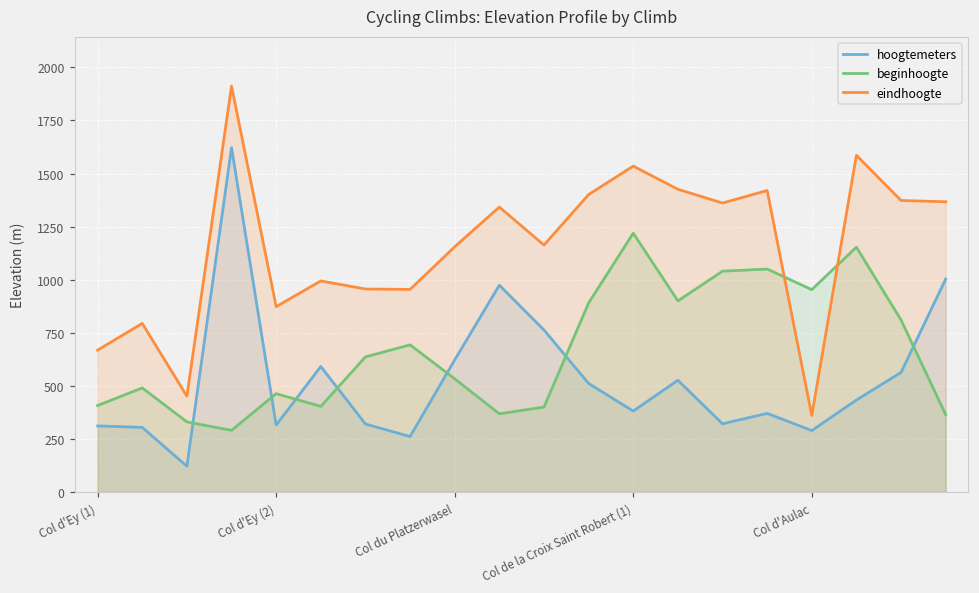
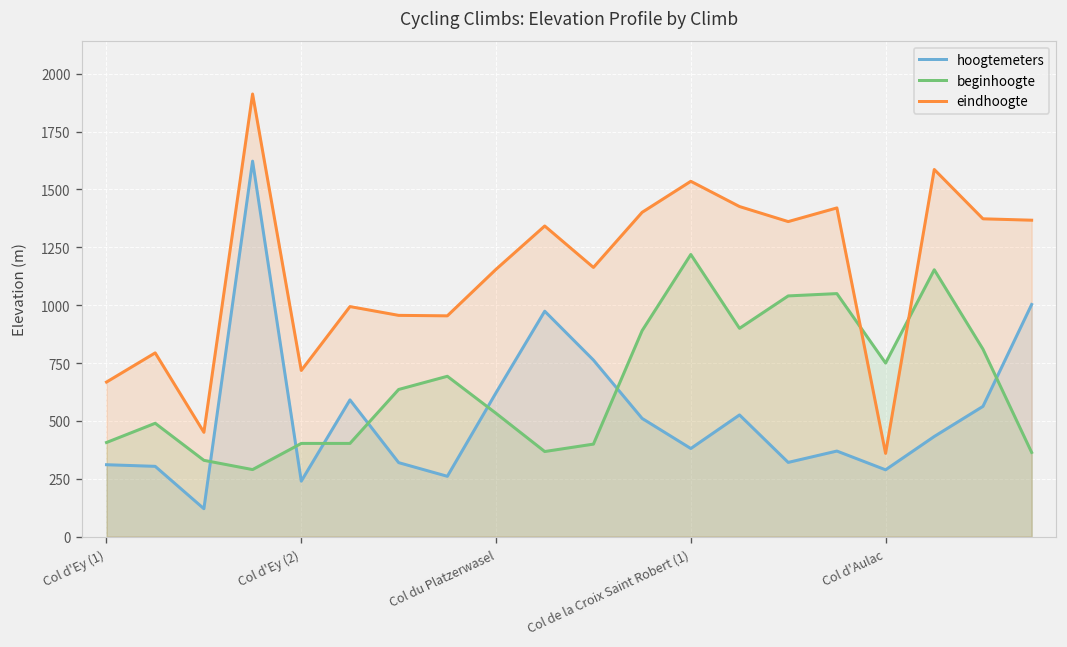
  {
    "hoogtemeters": {
      "Col d'Ey (1)": 310,
-     "Col d'Ey (2)": 320,
+     "Col d'Ey (2)": 240,
      "Col du Platzerwasel": 620,
      "Col de la Croix Saint Robert (1)": 380,
      "Col d'Aulac": 290
    },
    "beginhoogte": {
      "Col d'Ey (1)": 410,
-     "Col d'Ey (2)": 460,
+     "Col d'Ey (2)": 400,
      "Col du Platzerwasel": 530,
      "Col de la Croix Saint Robert (1)": 1220,
-     "Col d'Aulac": 950
+     "Col d'Aulac": 750
    },
    "eindhoogte": {
      "Col d'Ey (1)": 670,
-     "Col d'Ey (2)": 870,
+     "Col d'Ey (2)": 720,
      "Col du Platzerwasel": 1160,
      "Col de la Croix Saint Robert (1)": 1540,
      "Col d'Aulac": 360
    }
  }
